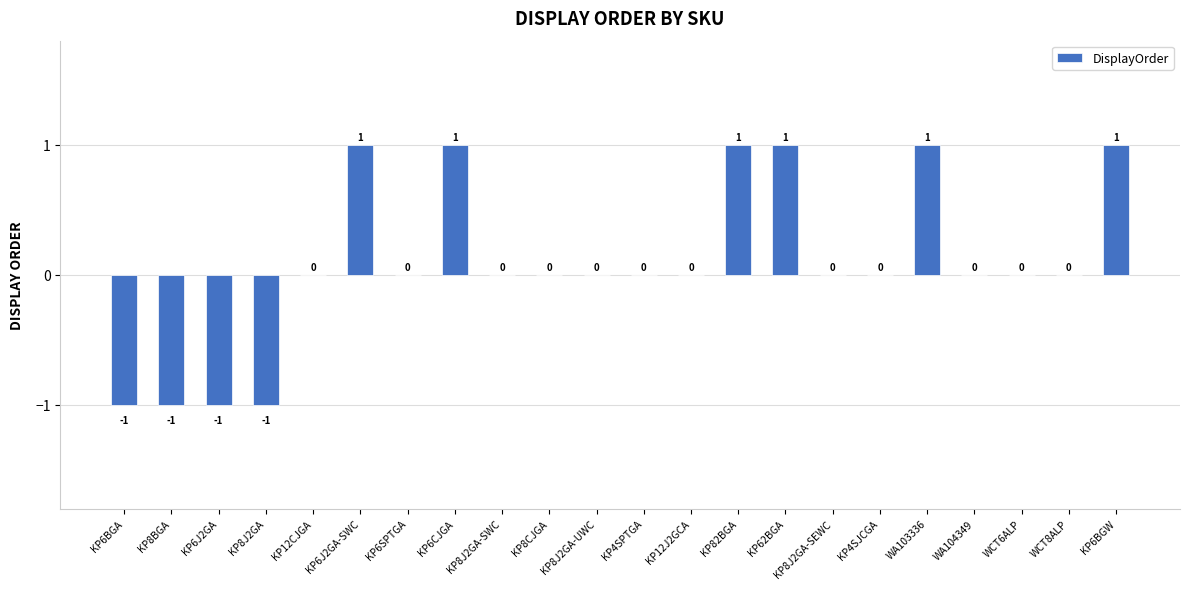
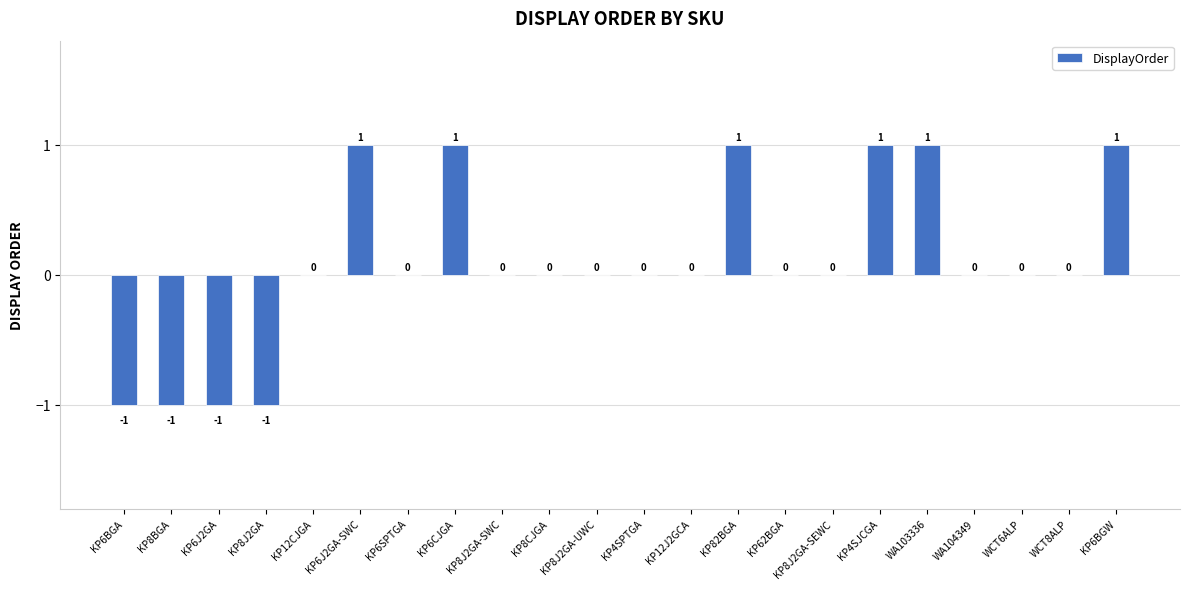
  {
    "KP6BGA": -1,
    "KP8BGA": -1,
    "KP6J2GA": -1,
    "KP8J2GA": -1,
    "KP12CJGA": 0,
    "KP6J2GA-SWC": 1,
    "KP6SPTGA": 0,
    "KP6CJGA": 1,
    "KP8J2GA-SWC": 0,
    "KP8CJGA": 0,
    "KP8J2GA-UWC": 0,
    "KP4SPTGA": 0,
    "KP12J2GCA": 0,
    "KP82BGA": 1,
-   "KP62BGA": 1,
+   "KP62BGA": 0,
    "KP8J2GA-SEWC": 0,
-   "KP4SJCGA": 0,
+   "KP4SJCGA": 1,
    "WA103336": 1,
    "WA104349": 0,
    "WCT6ALP": 0,
    "WCT8ALP": 0,
    "KP6BGW": 1
  }
